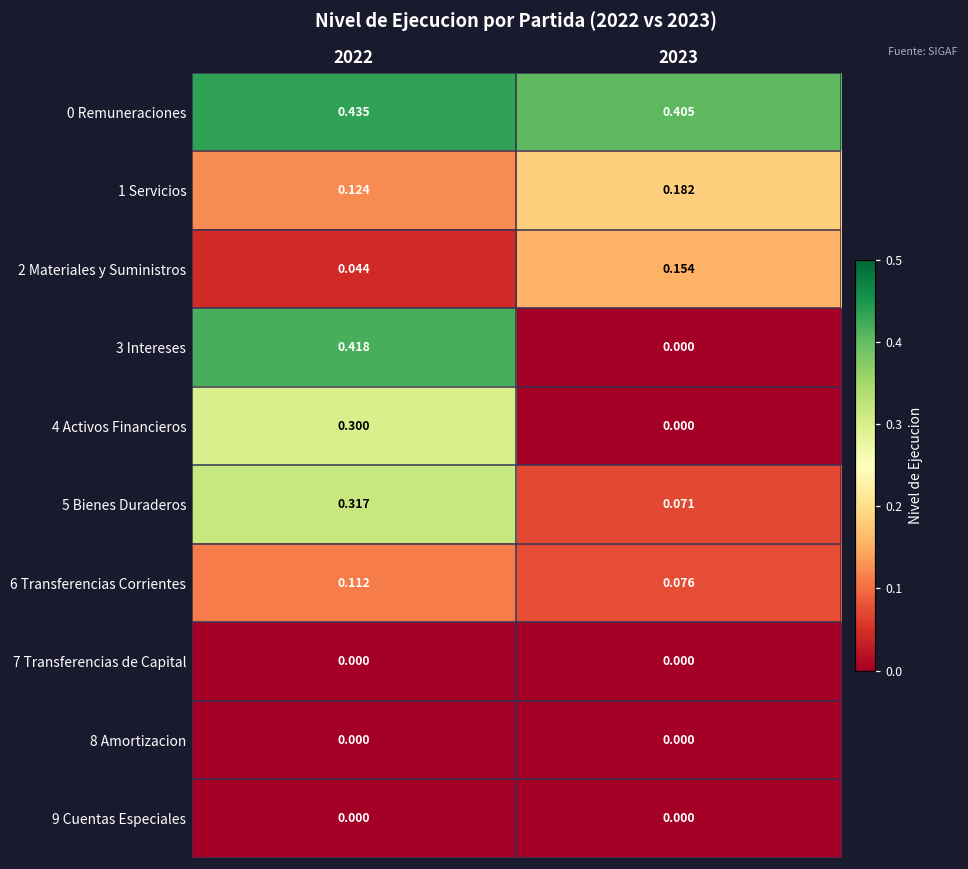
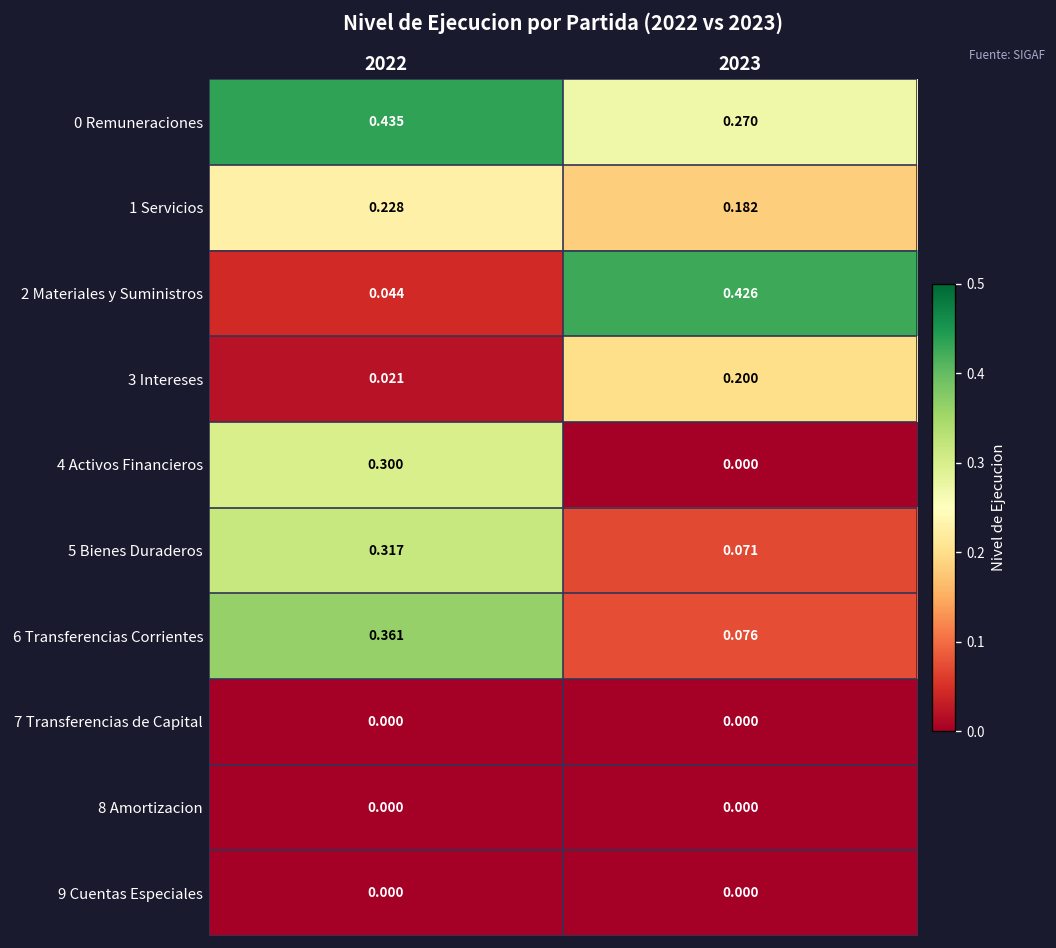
  {
    "0 Remuneraciones": {
      "2022": 0.435,
-     "2023": 0.405
+     "2023": 0.270
    },
    "1 Servicios": {
-     "2022": 0.124,
+     "2022": 0.228,
      "2023": 0.182
    },
    "2 Materiales y Suministros": {
      "2022": 0.044,
-     "2023": 0.154
+     "2023": 0.426
    },
    "3 Intereses": {
-     "2022": 0.418,
-     "2023": 0.000
+     "2022": 0.021,
+     "2023": 0.200
    },
    "4 Activos Financieros": {
      "2022": 0.300,
      "2023": 0.000
    },
    "5 Bienes Duraderos": {
      "2022": 0.317,
      "2023": 0.071
    },
    "6 Transferencias Corrientes": {
-     "2022": 0.112,
+     "2022": 0.361,
      "2023": 0.076
    },
    "7 Transferencias de Capital": {
      "2022": 0.000,
      "2023": 0.000
    },
    "8 Amortizacion": {
      "2022": 0.000,
      "2023": 0.000
    },
    "9 Cuentas Especiales": {
      "2022": 0.000,
      "2023": 0.000
    }
  }
